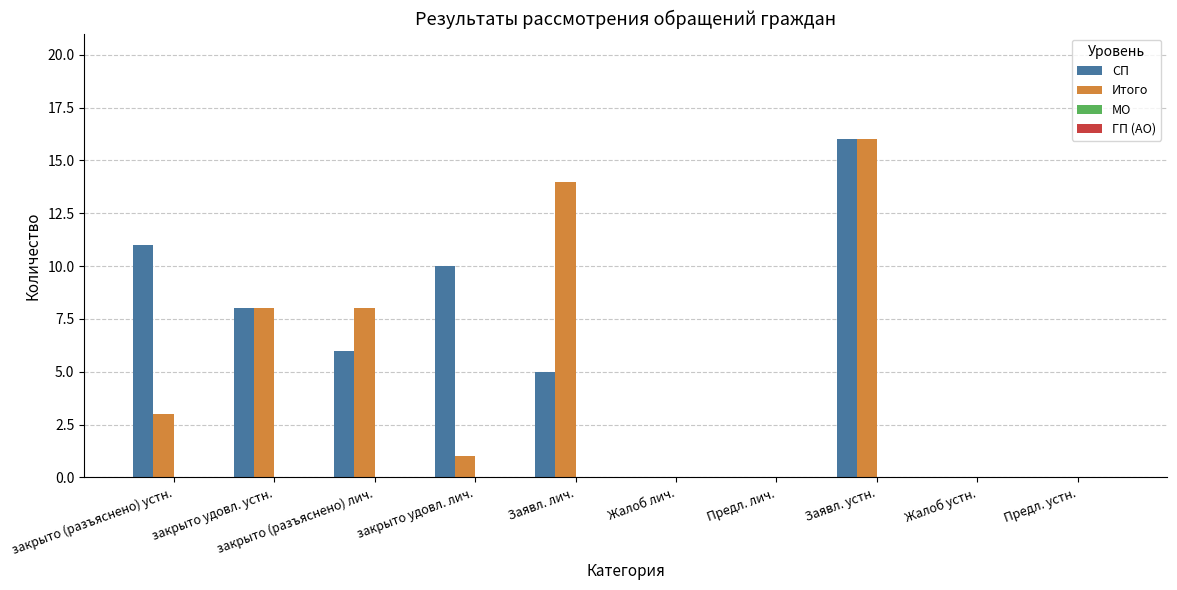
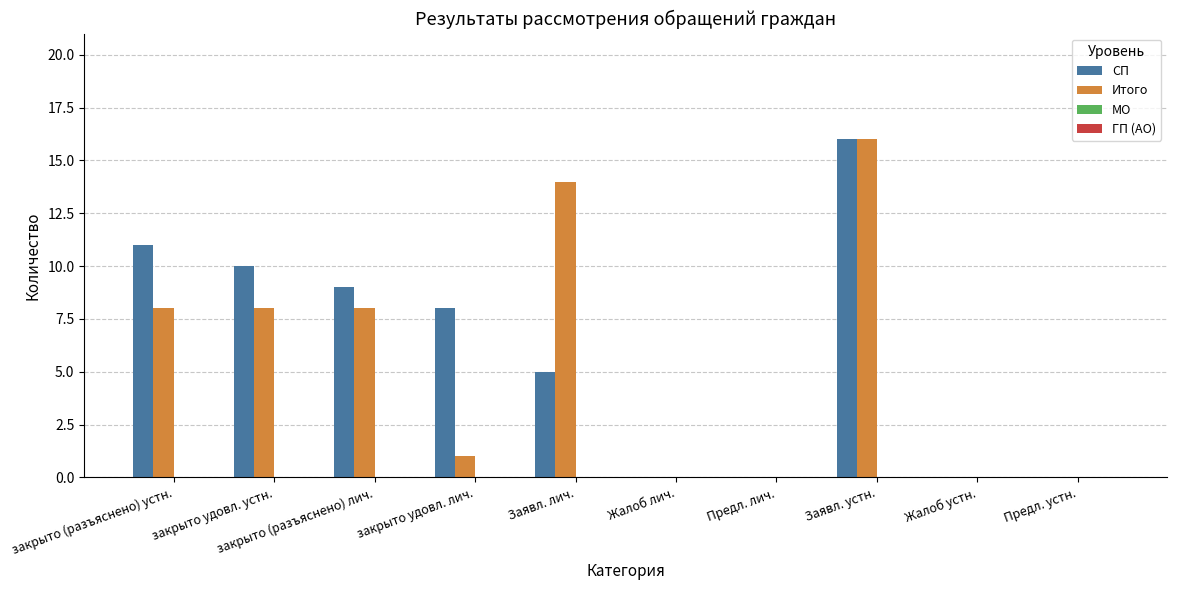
  {
    "СП": {
      "закрыто (разъяснено) устн.": 11,
-     "закрыто удовл. устн.": 8,
-     "закрыто (разъяснено) лич.": 6,
-     "закрыто удовл. лич.": 10,
+     "закрыто удовл. устн.": 10,
+     "закрыто (разъяснено) лич.": 9,
+     "закрыто удовл. лич.": 8,
      "Заявл. лич.": 5,
      "Жалоб лич.": 0,
      "Предл. лич.": 0,
      "Заявл. устн.": 16,
      "Жалоб устн.": 0,
      "Предл. устн.": 0
    },
    "Итого": {
-     "закрыто (разъяснено) устн.": 3,
+     "закрыто (разъяснено) устн.": 8,
      "закрыто удовл. устн.": 8,
      "закрыто (разъяснено) лич.": 8,
      "закрыто удовл. лич.": 1,
      "Заявл. лич.": 14,
      "Жалоб лич.": 0,
      "Предл. лич.": 0,
      "Заявл. устн.": 16,
      "Жалоб устн.": 0,
      "Предл. устн.": 0
    },
    "МО": {
      "закрыто (разъяснено) устн.": 0,
      "закрыто удовл. устн.": 0,
      "закрыто (разъяснено) лич.": 0,
      "закрыто удовл. лич.": 0,
      "Заявл. лич.": 0,
      "Жалоб лич.": 0,
      "Предл. лич.": 0,
      "Заявл. устн.": 0,
      "Жалоб устн.": 0,
      "Предл. устн.": 0
    },
    "ГП (АО)": {
      "закрыто (разъяснено) устн.": 0,
      "закрыто удовл. устн.": 0,
      "закрыто (разъяснено) лич.": 0,
      "закрыто удовл. лич.": 0,
      "Заявл. лич.": 0,
      "Жалоб лич.": 0,
      "Предл. лич.": 0,
      "Заявл. устн.": 0,
      "Жалоб устн.": 0,
      "Предл. устн.": 0
    }
  }
